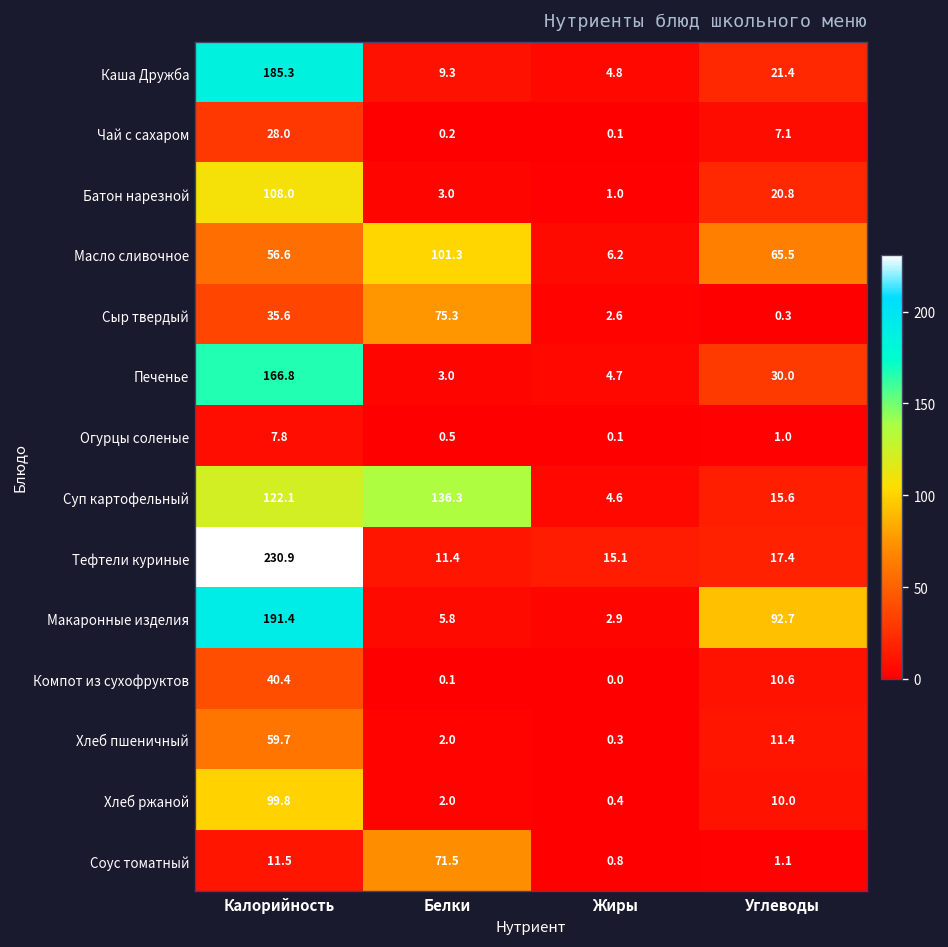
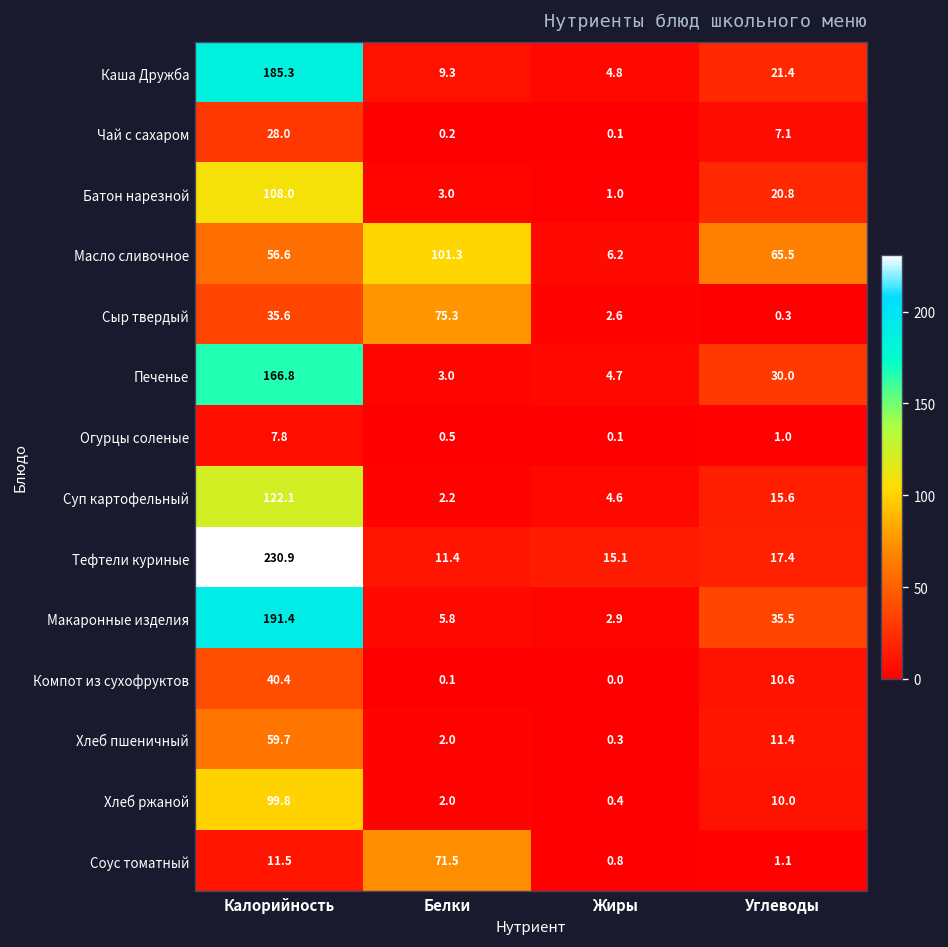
  {
    "Каша Дружба": {
      "Калорийность": 185.3,
      "Белки": 9.3,
      "Жиры": 4.8,
      "Углеводы": 21.4
    },
    "Чай с сахаром": {
      "Калорийность": 28.0,
      "Белки": 0.2,
      "Жиры": 0.1,
      "Углеводы": 7.1
    },
    "Батон нарезной": {
      "Калорийность": 108.0,
      "Белки": 3.0,
      "Жиры": 1.0,
      "Углеводы": 20.8
    },
    "Масло сливочное": {
      "Калорийность": 56.6,
      "Белки": 101.3,
      "Жиры": 6.2,
      "Углеводы": 65.5
    },
    "Сыр твердый": {
      "Калорийность": 35.6,
      "Белки": 75.3,
      "Жиры": 2.6,
      "Углеводы": 0.3
    },
    "Печенье": {
      "Калорийность": 166.8,
      "Белки": 3.0,
      "Жиры": 4.7,
      "Углеводы": 30.0
    },
    "Огурцы соленые": {
      "Калорийность": 7.8,
      "Белки": 0.5,
      "Жиры": 0.1,
      "Углеводы": 1.0
    },
    "Суп картофельный": {
      "Калорийность": 122.1,
-     "Белки": 136.3,
+     "Белки": 2.2,
      "Жиры": 4.6,
      "Углеводы": 15.6
    },
    "Тефтели куриные": {
      "Калорийность": 230.9,
      "Белки": 11.4,
      "Жиры": 15.1,
      "Углеводы": 17.4
    },
    "Макаронные изделия": {
      "Калорийность": 191.4,
      "Белки": 5.8,
      "Жиры": 2.9,
-     "Углеводы": 92.7
+     "Углеводы": 35.5
    },
    "Компот из сухофруктов": {
      "Калорийность": 40.4,
      "Белки": 0.1,
      "Жиры": 0.0,
      "Углеводы": 10.6
    },
    "Хлеб пшеничный": {
      "Калорийность": 59.7,
      "Белки": 2.0,
      "Жиры": 0.3,
      "Углеводы": 11.4
    },
    "Хлеб ржаной": {
      "Калорийность": 99.8,
      "Белки": 2.0,
      "Жиры": 0.4,
      "Углеводы": 10.0
    },
    "Соус томатный": {
      "Калорийность": 11.5,
      "Белки": 71.5,
      "Жиры": 0.8,
      "Углеводы": 1.1
    }
  }
